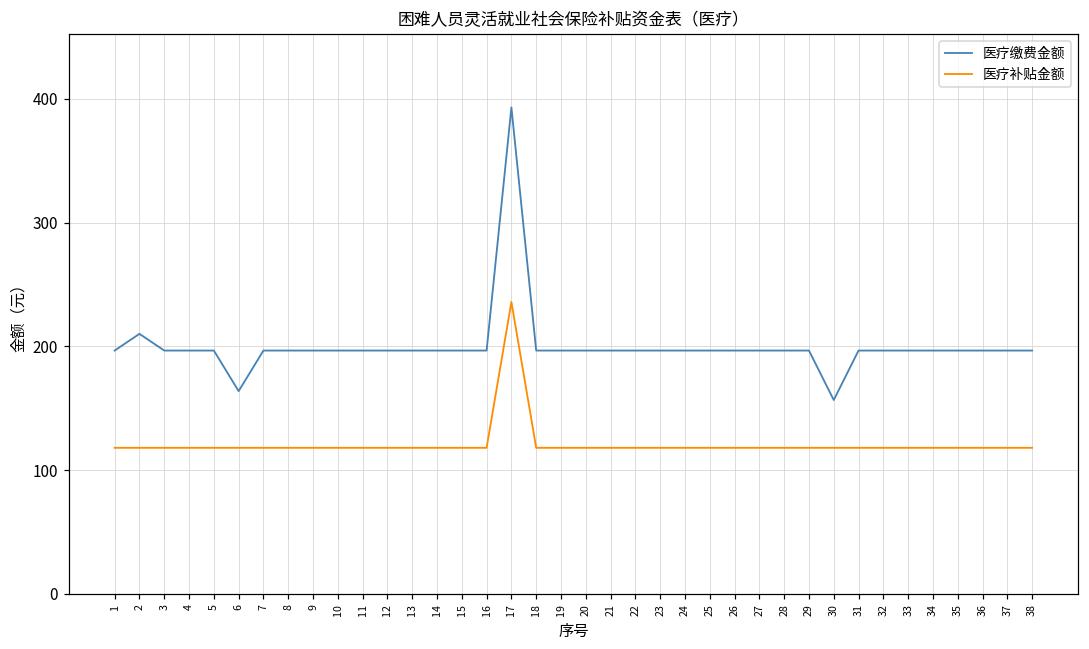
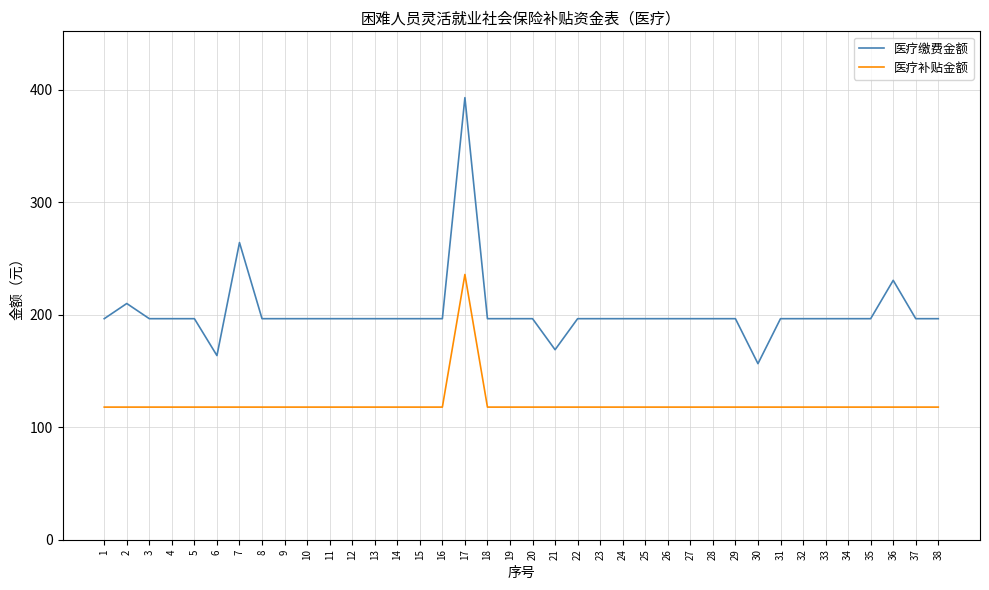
  {
    "医疗缴费金额": {
      "1": 197,
      "2": 210,
      "3": 197,
      "4": 197,
      "5": 197,
      "6": 164,
-     "7": 197,
+     "7": 264,
      "8": 197,
      "9": 197,
      "10": 197,
      "11": 197,
      "12": 197,
      "13": 197,
      "14": 197,
      "15": 197,
      "16": 197,
      "17": 393,
      "18": 197,
      "19": 197,
      "20": 197,
-     "21": 197,
+     "21": 169,
      "22": 197,
      "23": 197,
      "24": 197,
      "25": 197,
      "26": 197,
      "27": 197,
      "28": 197,
      "29": 197,
      "30": 157,
      "31": 197,
      "32": 197,
      "33": 197,
      "34": 197,
      "35": 197,
-     "36": 197,
+     "36": 231,
      "37": 197,
      "38": 197
    },
    "医疗补贴金额": {
      "1": 118,
      "2": 118,
      "3": 118,
      "4": 118,
      "5": 118,
      "6": 118,
      "7": 118,
      "8": 118,
      "9": 118,
      "10": 118,
      "11": 118,
      "12": 118,
      "13": 118,
      "14": 118,
      "15": 118,
      "16": 118,
      "17": 236,
      "18": 118,
      "19": 118,
      "20": 118,
      "21": 118,
      "22": 118,
      "23": 118,
      "24": 118,
      "25": 118,
      "26": 118,
      "27": 118,
      "28": 118,
      "29": 118,
      "30": 118,
      "31": 118,
      "32": 118,
      "33": 118,
      "34": 118,
      "35": 118,
      "36": 118,
      "37": 118,
      "38": 118
    }
  }
